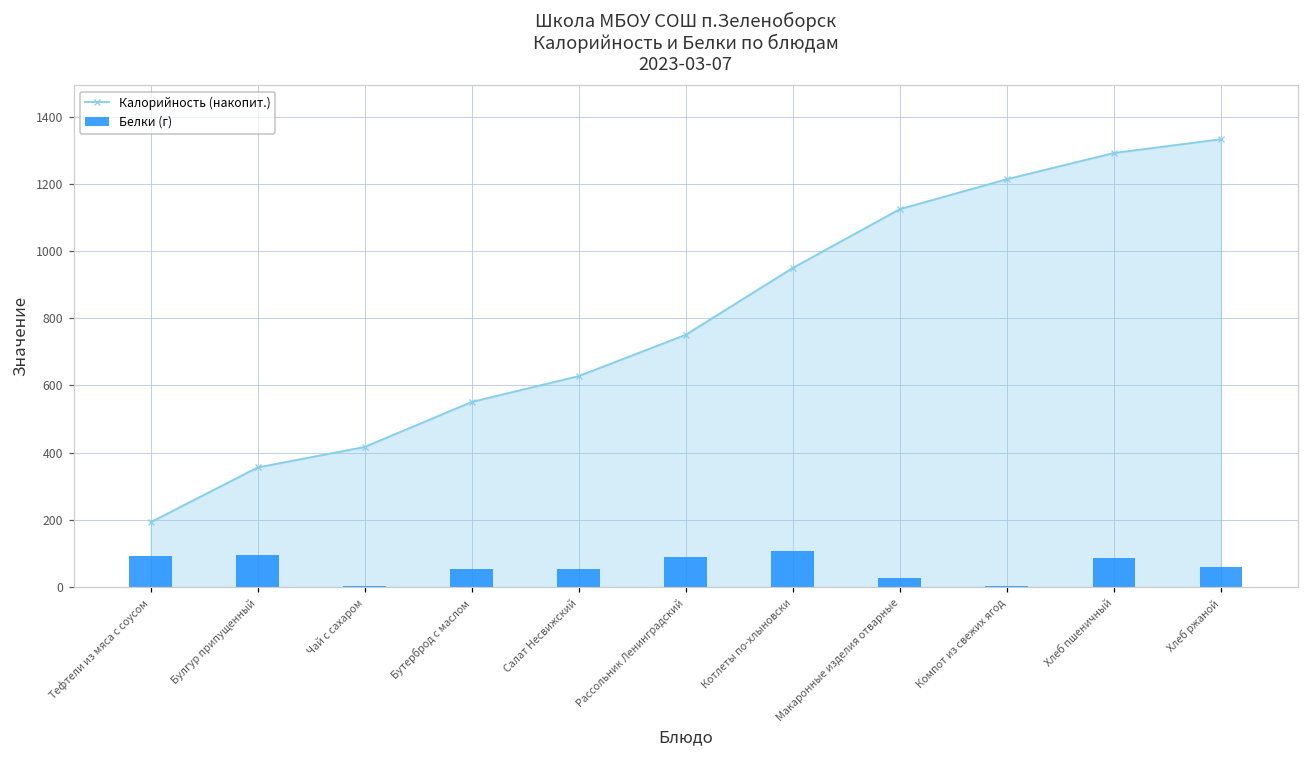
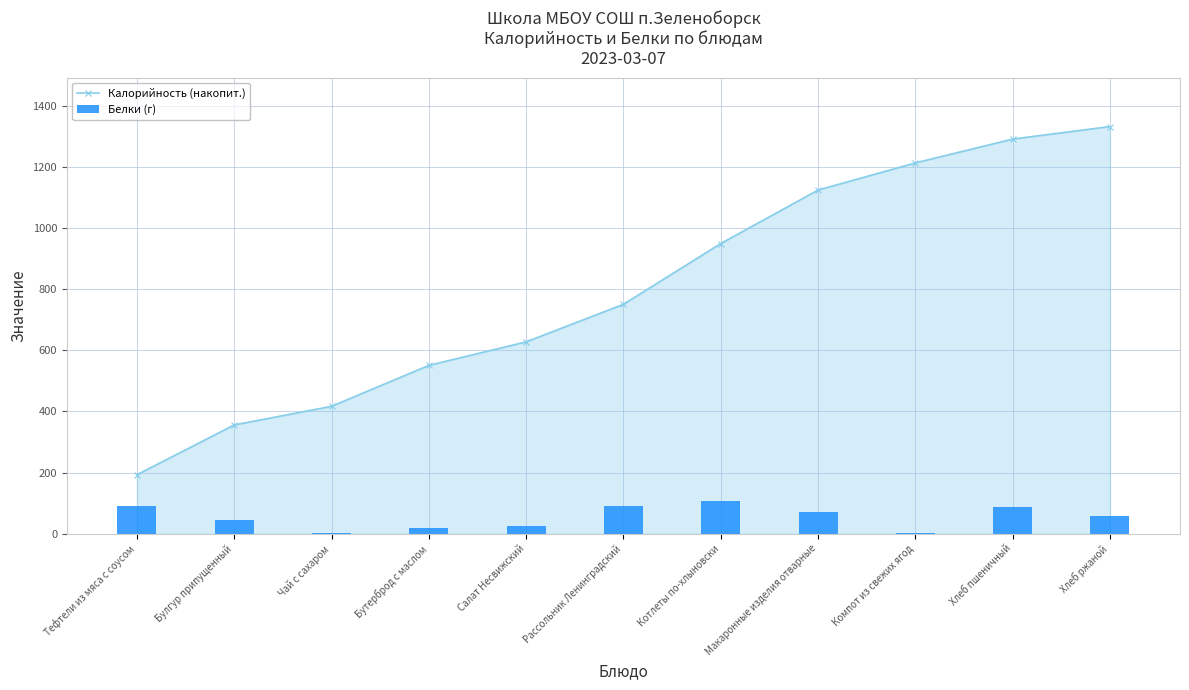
  {
    "Белки (г)": {
      "Тефтели из мяса с соусом": 90,
-     "Булгур припущенный": 90,
-     "Бутерброд с маслом": 50,
-     "Салат Несвижский": 50,
+     "Булгур припущенный": 40,
+     "Бутерброд с маслом": 20,
+     "Салат Несвижский": 20,
      "Рассольник Ленинградский": 90,
      "Котлеты по-хлыновски": 110,
-     "Макаронные изделия отварные": 30,
+     "Макаронные изделия отварные": 70,
      "Хлеб пшеничный": 90,
      "Хлеб ржаной": 60
    },
    "Калорийность (накопит.)": {
      "Тефтели из мяса с соусом": 190,
      "Булгур припущенный": 360,
      "Чай с сахаром": 420,
      "Бутерброд с маслом": 550,
      "Салат Несвижский": 630,
      "Рассольник Ленинградский": 750,
      "Котлеты по-хлыновски": 950,
      "Макаронные изделия отварные": 1130,
      "Компот из свежих ягод": 1210,
      "Хлеб пшеничный": 1290,
      "Хлеб ржаной": 1330
    }
  }
